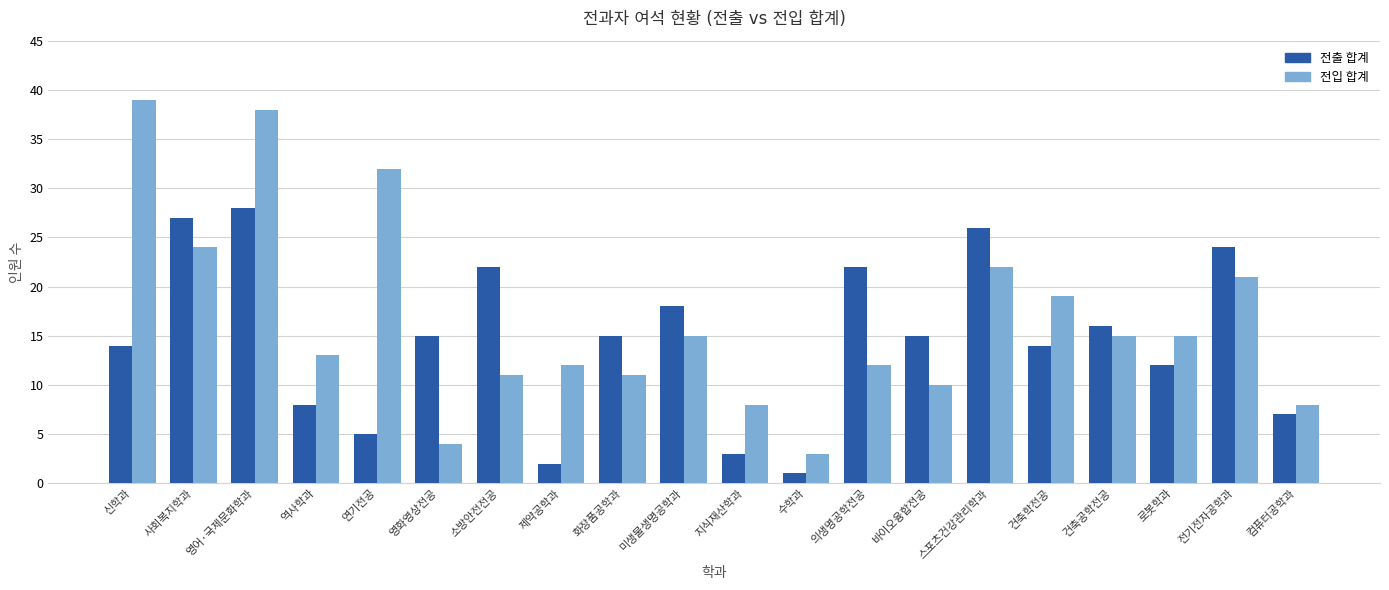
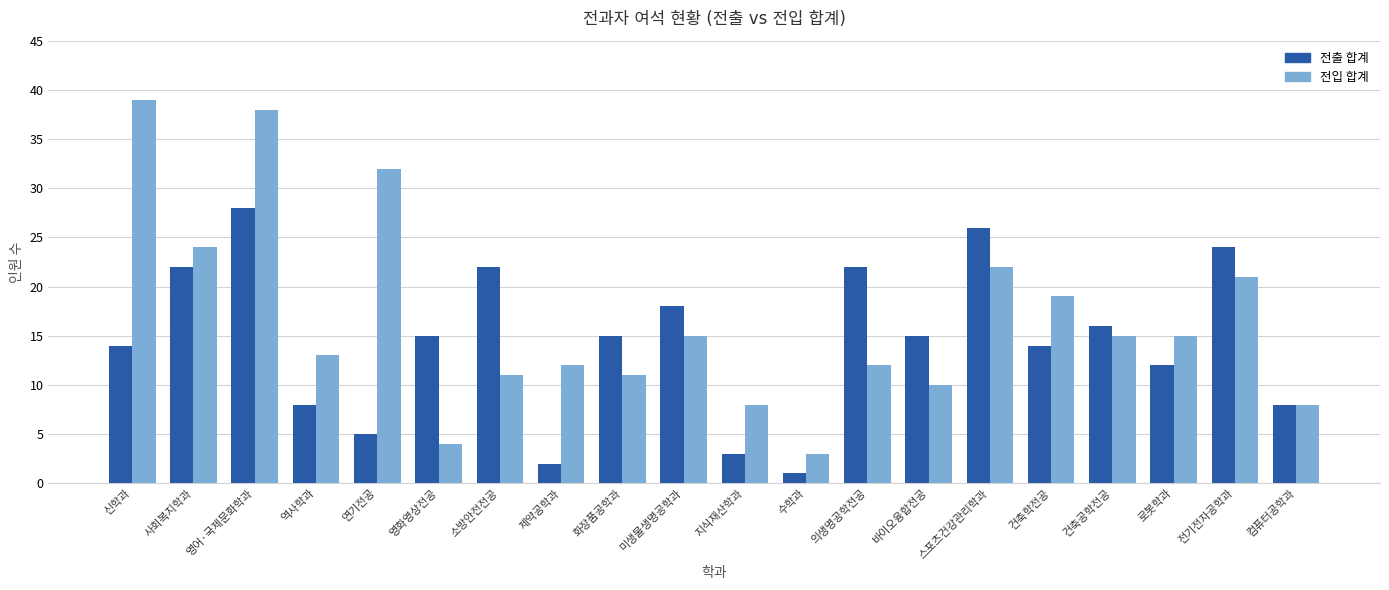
  {
    "전출 합계": {
      "신학과": 14,
-     "사회복지학과": 27,
+     "사회복지학과": 22,
      "영어·국제문화학과": 28,
      "역사학과": 8,
      "연기전공": 5,
      "영화영상전공": 15,
      "소방안전전공": 22,
      "제약공학과": 2,
      "화장품공학과": 15,
      "미생물생명공학과": 18,
      "지식재산학과": 3,
      "수학과": 1,
      "의생명공학전공": 22,
      "바이오융합전공": 15,
      "스포츠건강관리학과": 26,
      "건축학전공": 14,
      "건축공학전공": 16,
      "로봇학과": 12,
      "전기전자공학과": 24,
-     "컴퓨터공학과": 7
+     "컴퓨터공학과": 8
    },
    "전입 합계": {
      "신학과": 39,
      "사회복지학과": 24,
      "영어·국제문화학과": 38,
      "역사학과": 13,
      "연기전공": 32,
      "영화영상전공": 4,
      "소방안전전공": 11,
      "제약공학과": 12,
      "화장품공학과": 11,
      "미생물생명공학과": 15,
      "지식재산학과": 8,
      "수학과": 3,
      "의생명공학전공": 12,
      "바이오융합전공": 10,
      "스포츠건강관리학과": 22,
      "건축학전공": 19,
      "건축공학전공": 15,
      "로봇학과": 15,
      "전기전자공학과": 21,
      "컴퓨터공학과": 8
    }
  }
